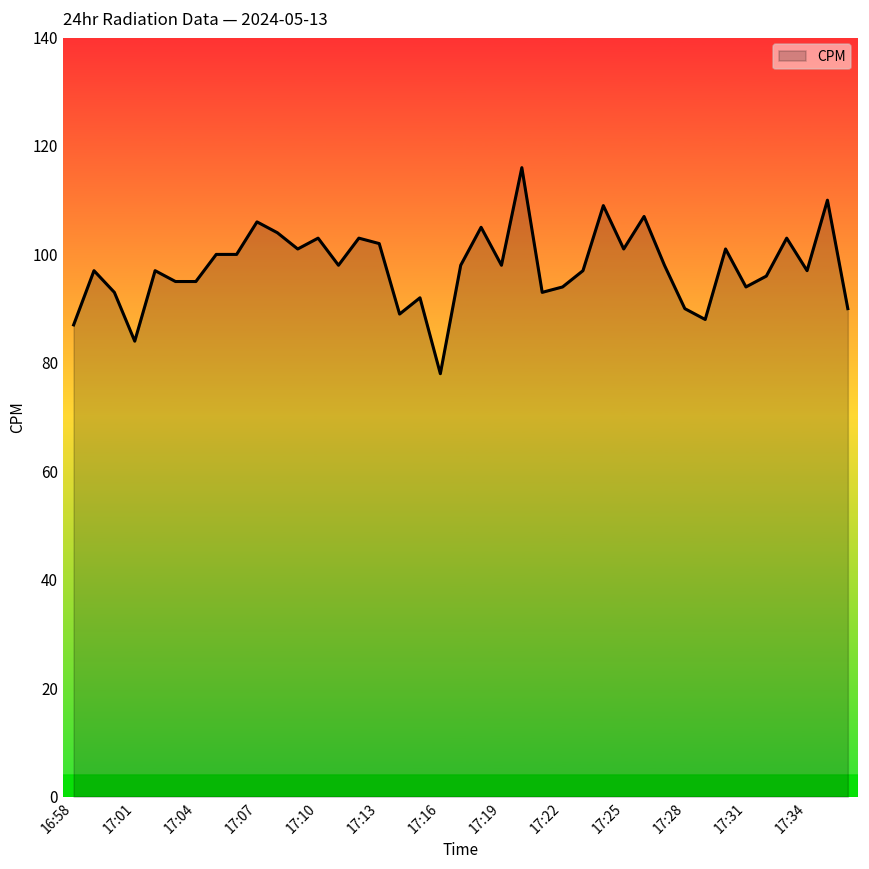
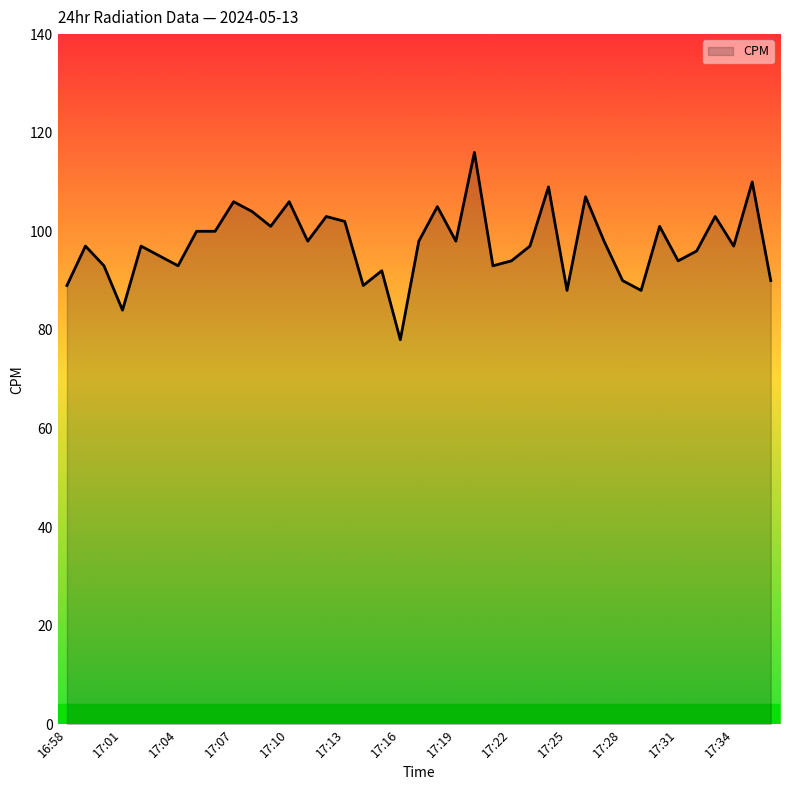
  {
-   "16:58": 87,
+   "16:58": 89,
    "17:01": 84,
-   "17:04": 95,
+   "17:04": 93,
    "17:07": 106,
-   "17:10": 103,
+   "17:10": 106,
    "17:13": 102,
    "17:16": 78,
    "17:19": 98,
    "17:22": 94,
-   "17:25": 101,
+   "17:25": 88,
    "17:28": 90,
    "17:31": 94,
    "17:34": 97
  }
